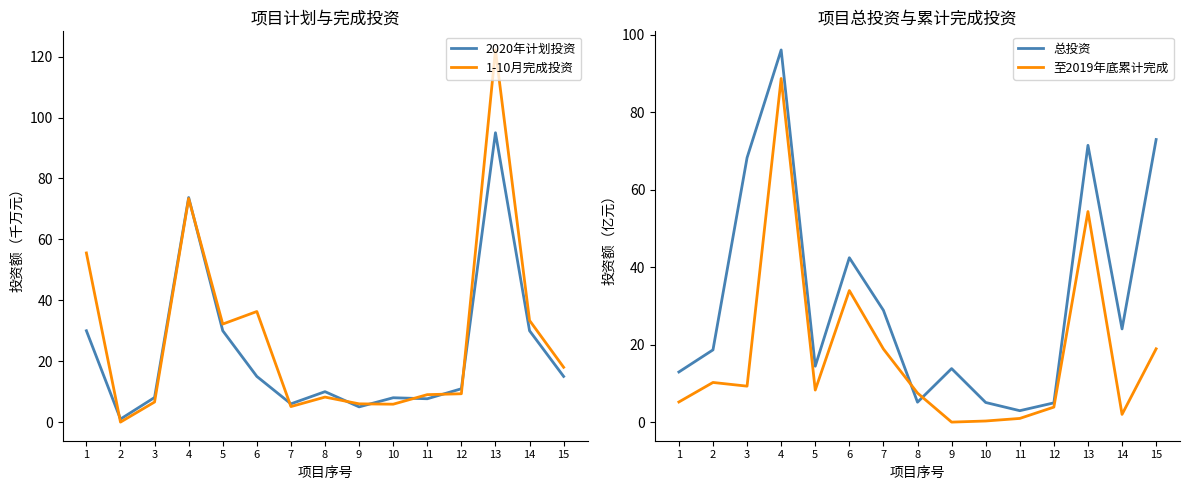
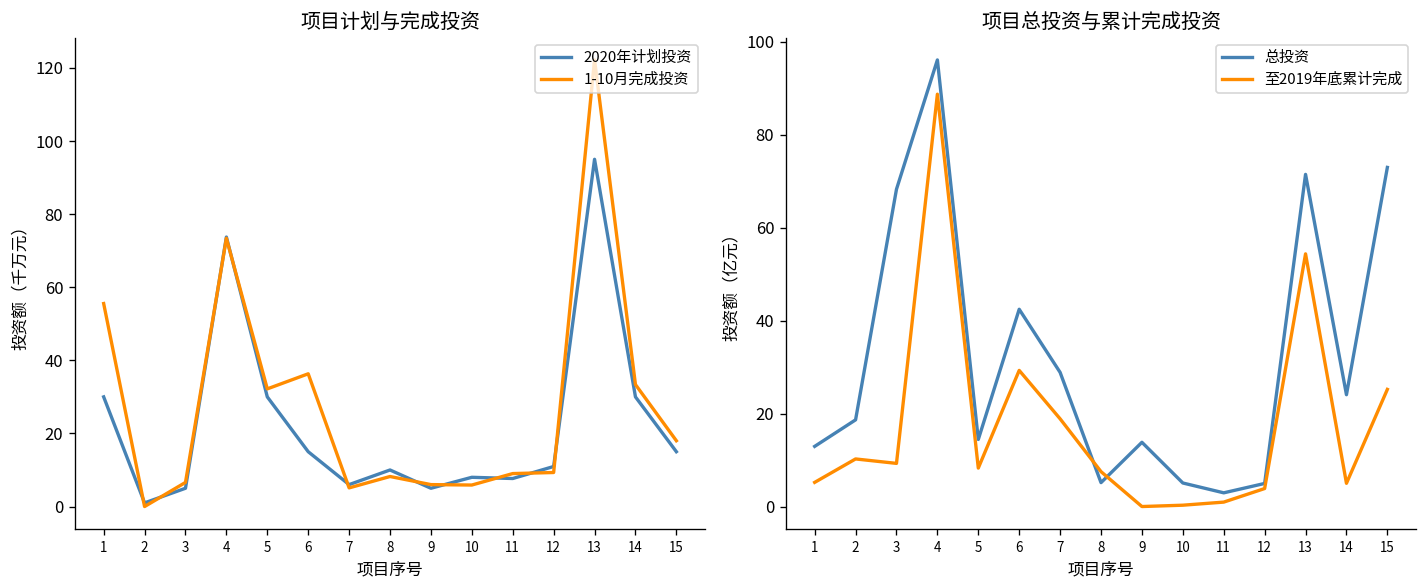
  {
    "项目计划与完成投资": {
      "2020年计划投资": {
        "1": 30,
        "2": 1,
-       "3": 8,
+       "3": 5,
        "5": 30,
        "6": 15,
        "7": 6,
        "8": 10,
        "9": 5,
        "10": 8,
        "11": 8,
        "12": 11,
        "13": 95,
        "14": 30,
        "15": 15
      },
      "1-10月完成投资": {
        "1": 56,
        "2": 0,
        "3": 7,
        "5": 32,
        "6": 36,
        "7": 5,
        "8": 8,
        "9": 6,
        "10": 6,
        "11": 9,
        "12": 9,
        "14": 33,
        "15": 18
      }
    },
    "项目总投资与累计完成投资": {
      "总投资": {
        "1": 13,
        "2": 19,
        "3": 68,
        "4": 96,
        "5": 14,
        "6": 42,
        "7": 29,
        "8": 5,
        "9": 14,
        "10": 5,
        "11": 3,
        "12": 5,
        "13": 72,
        "14": 24,
        "15": 73
      },
      "至2019年底累计完成": {
        "1": 5,
        "2": 10,
        "3": 9,
        "4": 89,
        "5": 8,
-       "6": 34,
+       "6": 29,
        "7": 19,
        "8": 8,
        "9": 0,
        "10": 0,
        "11": 1,
        "12": 4,
        "13": 54,
-       "14": 2,
-       "15": 19
+       "14": 5,
+       "15": 25
      }
    }
  }
